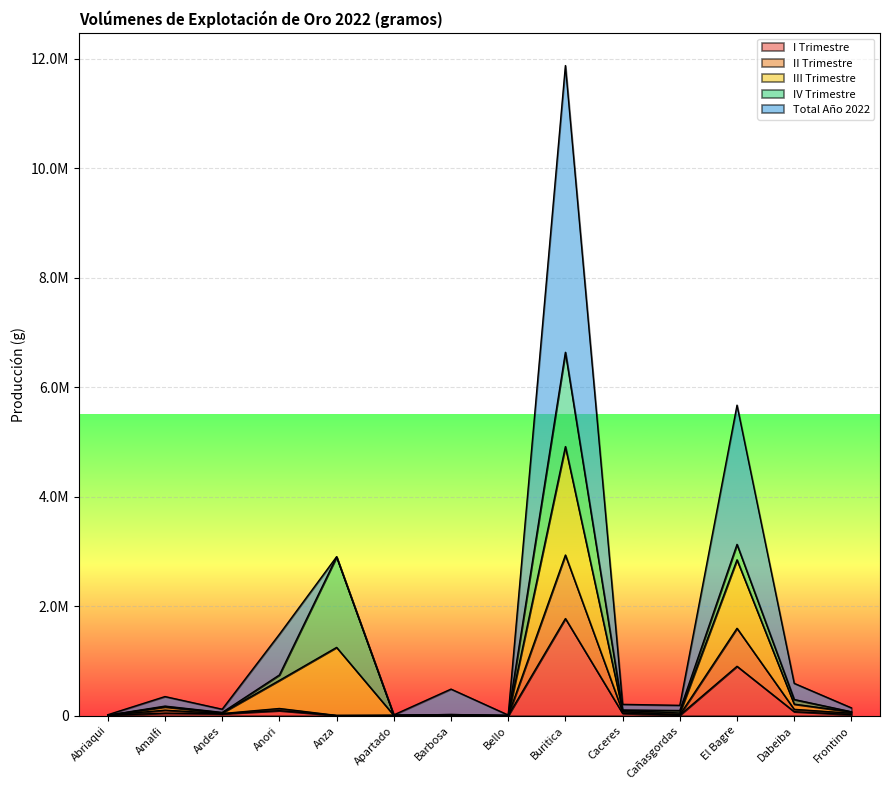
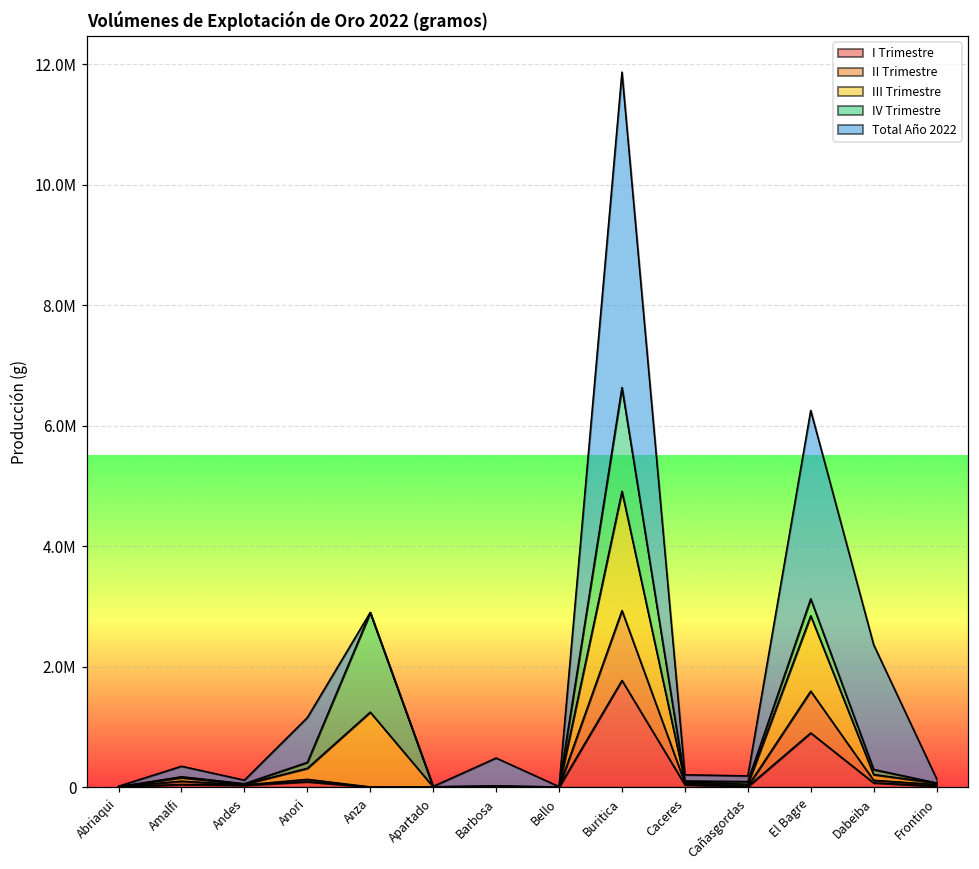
  {
    "III Trimestre": {
-     "Anori": 500000,
+     "Anori": 200000,
      "Anza": 1200000,
      "Buritica": 2000000,
      "El Bagre": 1300000,
      "Dabeiba": 100000
    },
    "IV Trimestre": {
      "Anori": 100000,
      "Buritica": 1700000,
      "El Bagre": 300000,
      "Dabeiba": 100000
    },
    "Total Año 2022": {
      "Amalfi": 200000,
      "Andes": 100000,
      "Anori": 700000,
      "Barbosa": 500000,
      "Buritica": 5200000,
      "Caceres": 100000,
      "Cañasgordas": 100000,
-     "El Bagre": 2500000,
-     "Dabeiba": 300000,
+     "El Bagre": 3100000,
+     "Dabeiba": 2100000,
      "Frontino": 100000
    }
  }
